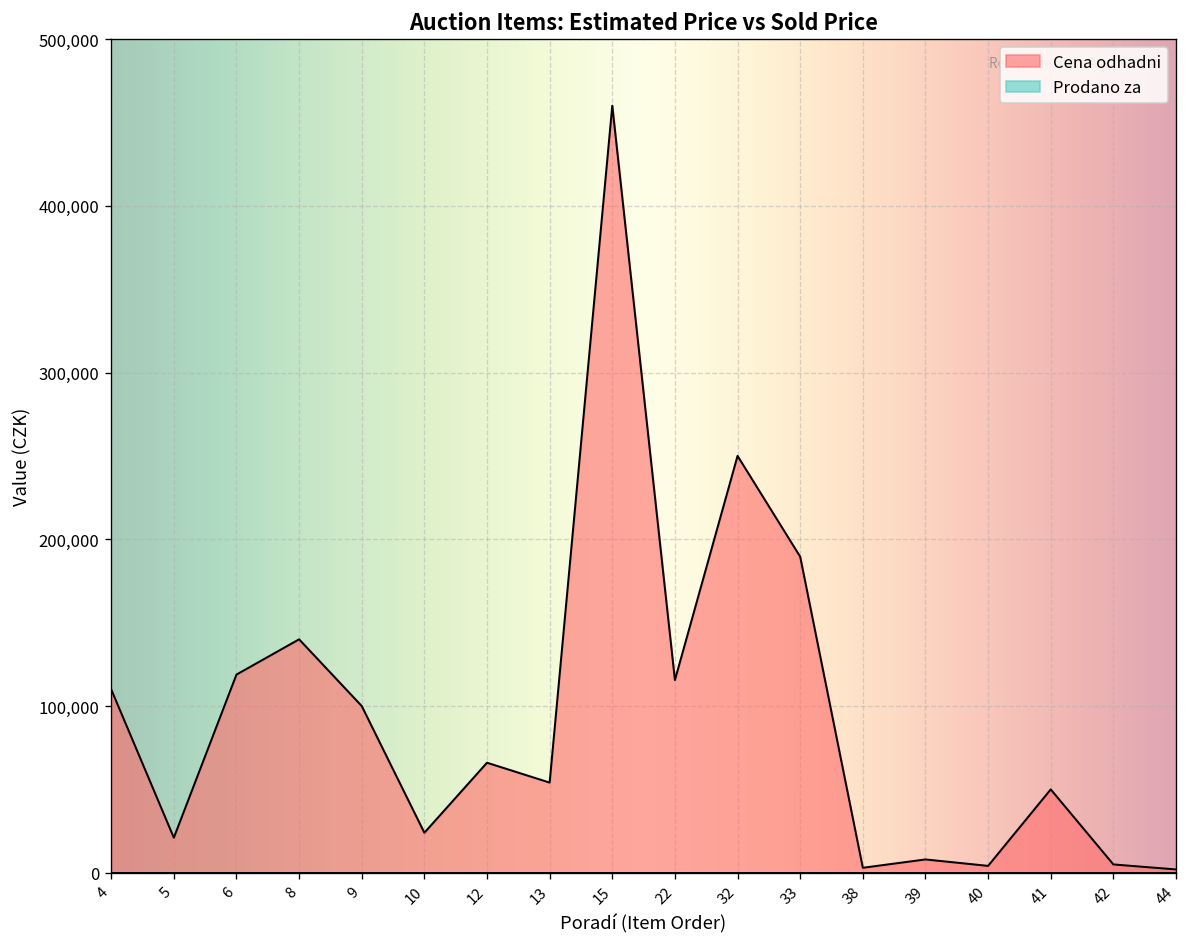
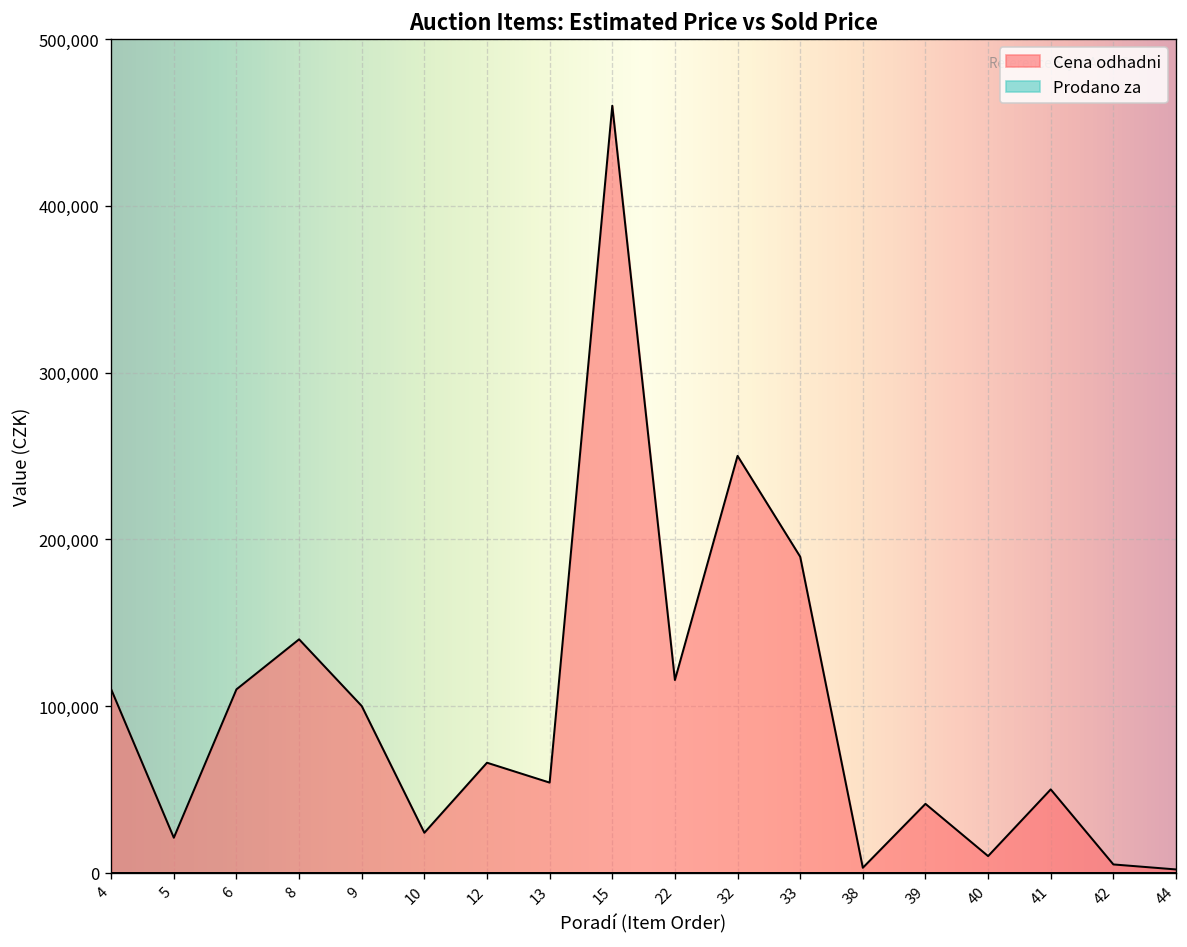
  {
    "Cena odhadni": {
      "4": "110,000",
      "5": "21,000",
-     "6": "119,000",
+     "6": "110,000",
      "8": "140,000",
      "9": "100,000",
      "10": "24,000",
      "12": "66,000",
      "13": "54,000",
      "15": "460,000",
      "22": "116,000",
      "32": "250,000",
      "33": "190,000",
      "38": "3,000",
-     "39": "8,000",
-     "40": "4,000",
+     "39": "41,000",
+     "40": "10,000",
      "41": "50,000",
      "42": "5,000",
      "44": "2,000"
    },
    "Prodano za": {
      "4": "0",
      "5": "0",
      "6": "0",
      "8": "0",
      "9": "0",
      "10": "0",
      "12": "0",
      "13": "0",
      "15": "0",
      "22": "0",
      "32": "0",
      "33": "0",
      "38": "0",
      "39": "0",
      "40": "0",
      "41": "0",
      "42": "0",
      "44": "0"
    }
  }
